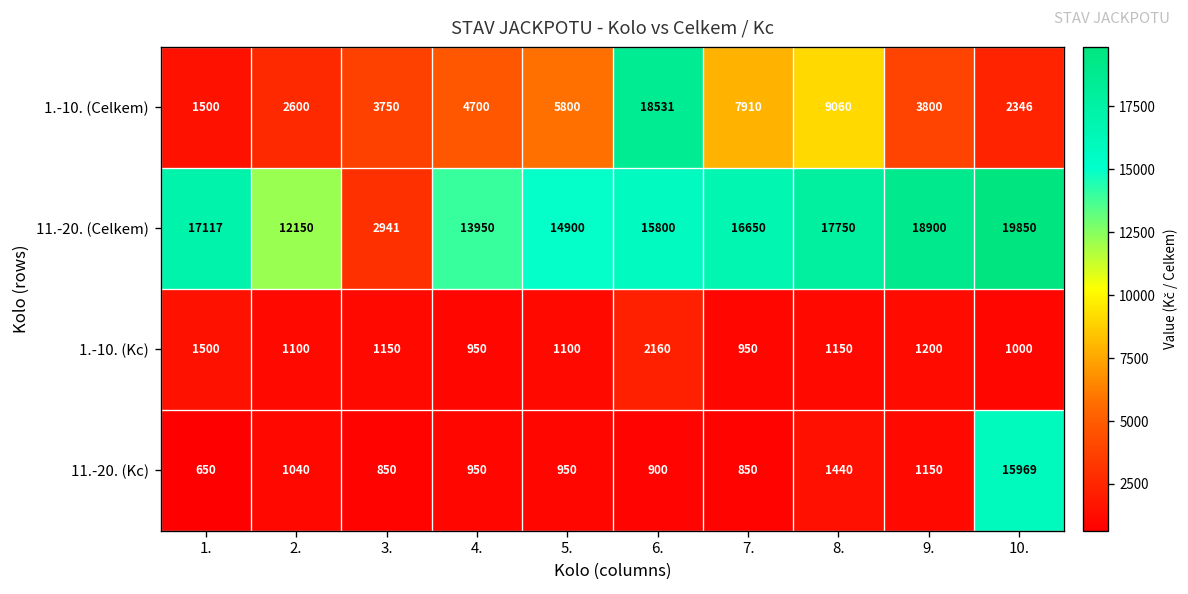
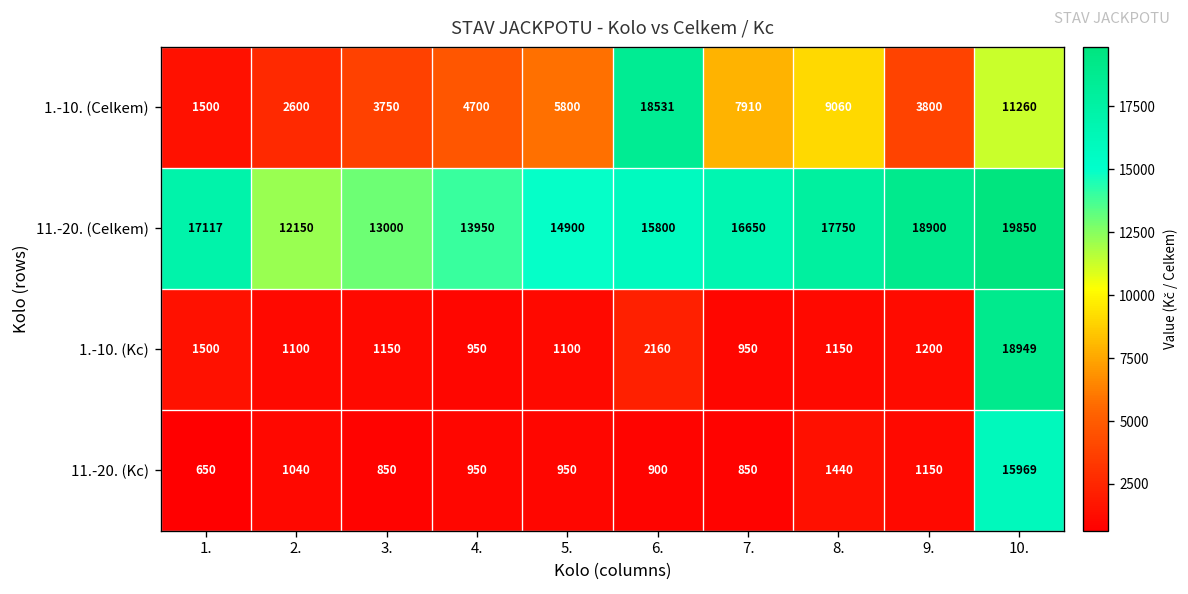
  {
    "1.-10. (Celkem)": {
      "1.": 1500,
      "2.": 2600,
      "3.": 3750,
      "4.": 4700,
      "5.": 5800,
      "6.": 18531,
      "7.": 7910,
      "8.": 9060,
      "9.": 3800,
-     "10.": 2346
+     "10.": 11260
    },
    "11.-20. (Celkem)": {
      "1.": 17117,
      "2.": 12150,
-     "3.": 2941,
+     "3.": 13000,
      "4.": 13950,
      "5.": 14900,
      "6.": 15800,
      "7.": 16650,
      "8.": 17750,
      "9.": 18900,
      "10.": 19850
    },
    "1.-10. (Kc)": {
      "1.": 1500,
      "2.": 1100,
      "3.": 1150,
      "4.": 950,
      "5.": 1100,
      "6.": 2160,
      "7.": 950,
      "8.": 1150,
      "9.": 1200,
-     "10.": 1000
+     "10.": 18949
    },
    "11.-20. (Kc)": {
      "1.": 650,
      "2.": 1040,
      "3.": 850,
      "4.": 950,
      "5.": 950,
      "6.": 900,
      "7.": 850,
      "8.": 1440,
      "9.": 1150,
      "10.": 15969
    }
  }
